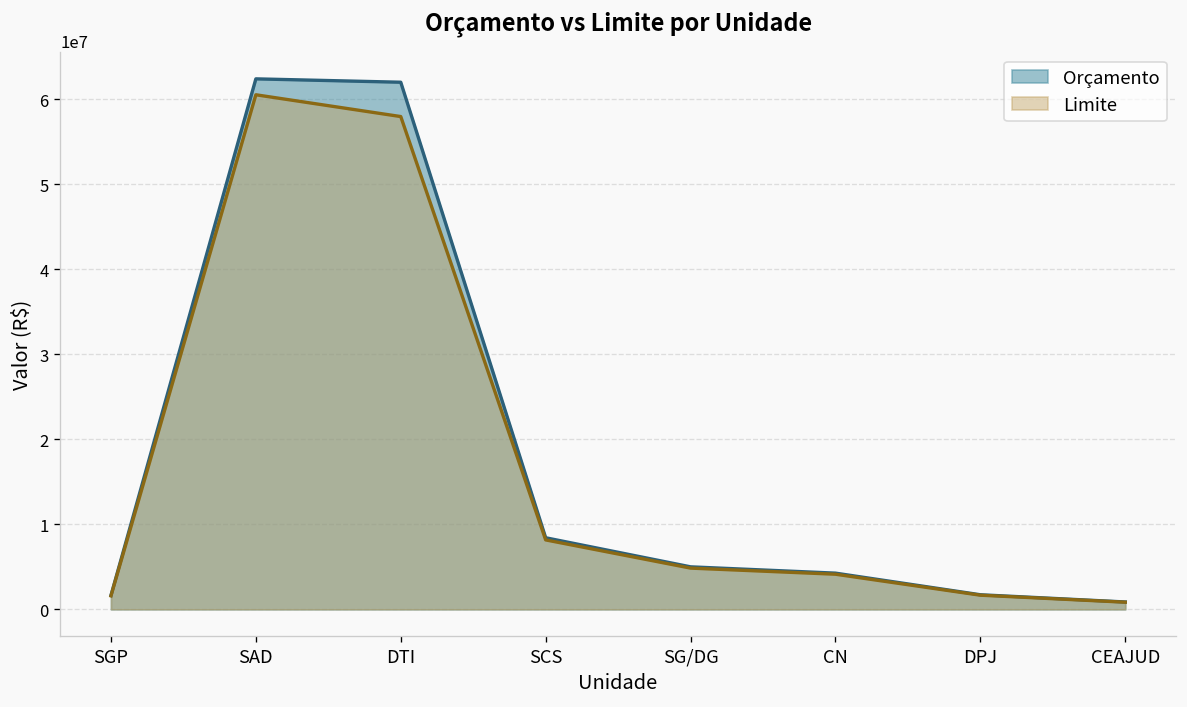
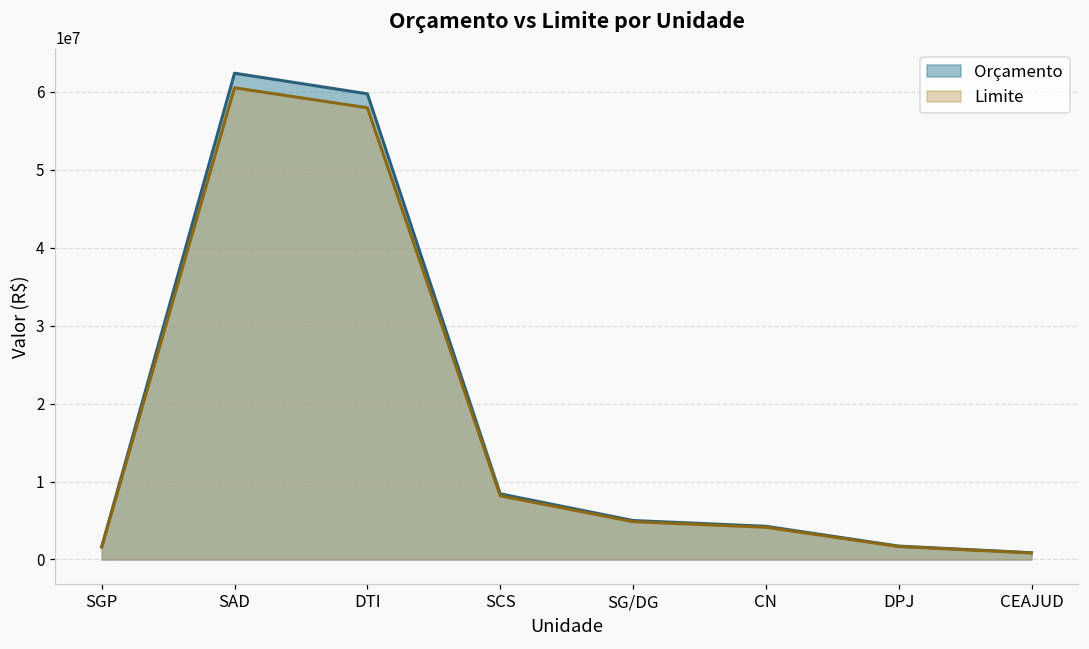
  {
    "Orçamento": {
      "SAD": 62000000,
-     "DTI": 62000000
+     "DTI": 60000000
    },
    "Limite": {
      "SAD": 61000000,
      "DTI": 58000000
    }
  }
